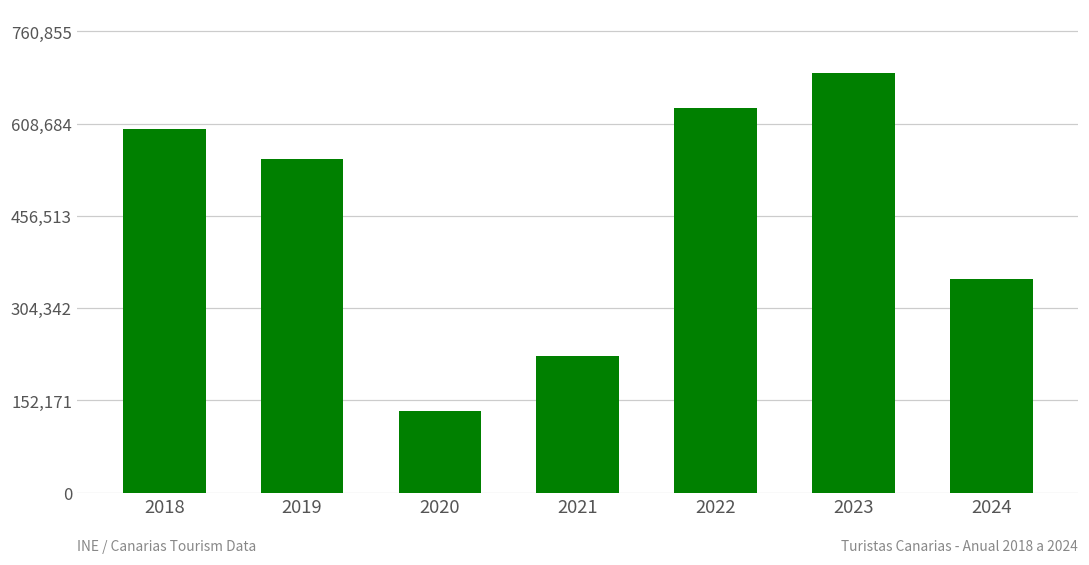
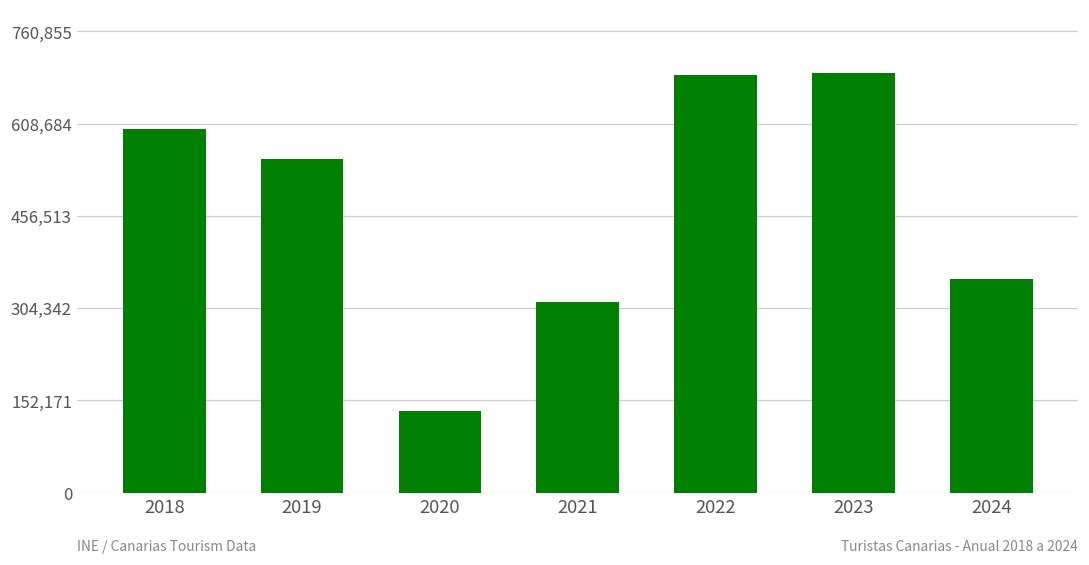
  {
    "2018": "600,000",
    "2019": "550,000",
    "2020": "130,000",
-   "2021": "230,000",
-   "2022": "630,000",
+   "2021": "310,000",
+   "2022": "690,000",
    "2023": "690,000",
    "2024": "350,000"
  }
